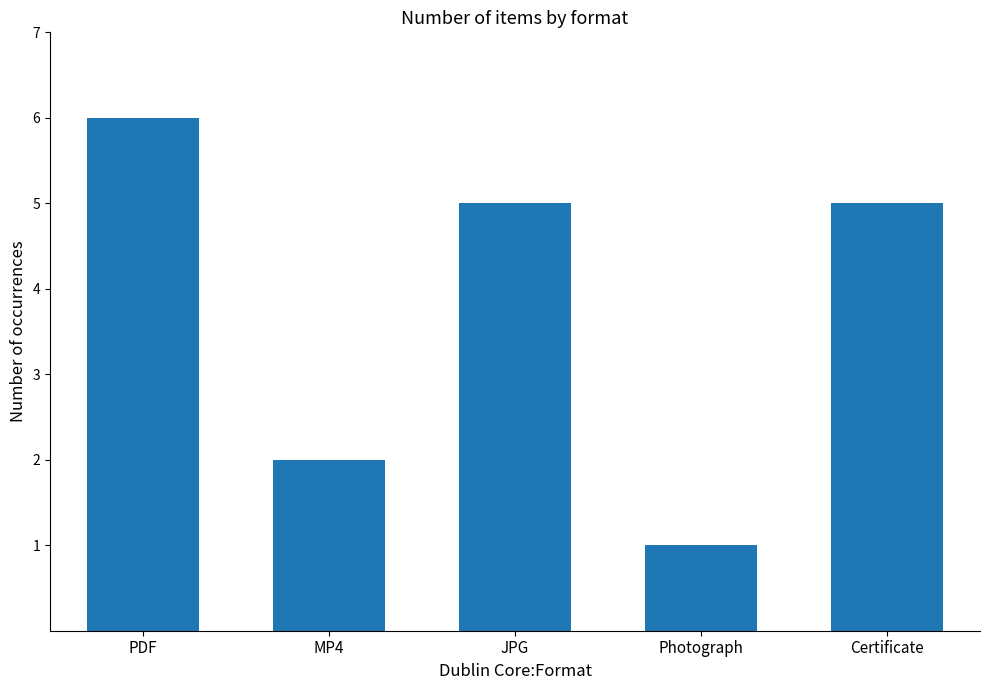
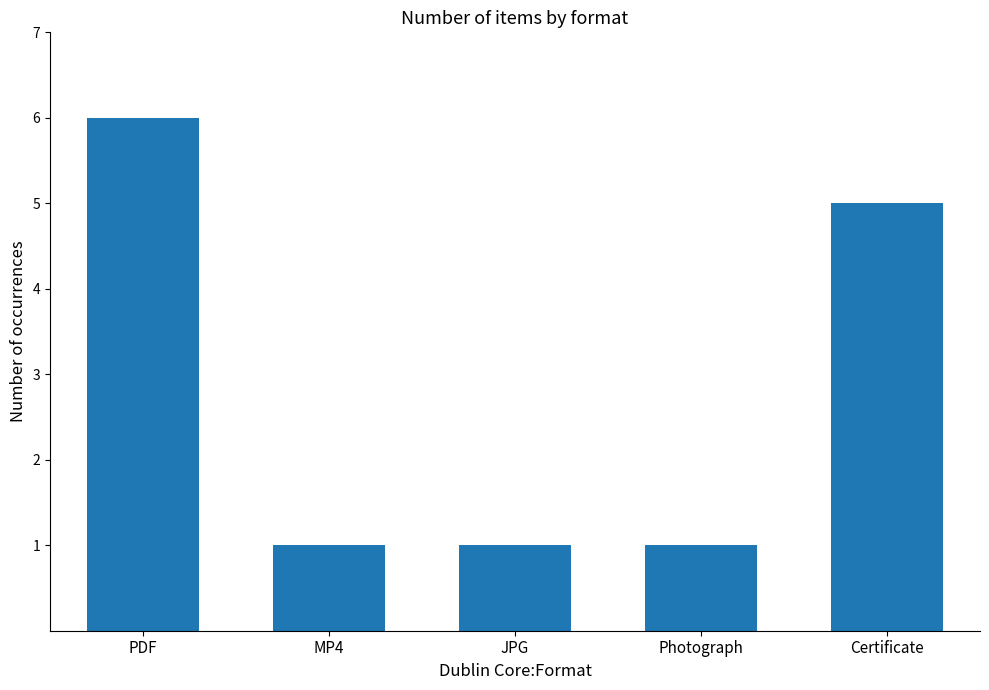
  {
    "PDF": 6,
-   "MP4": 2,
-   "JPG": 5,
+   "MP4": 1,
+   "JPG": 1,
    "Photograph": 1,
    "Certificate": 5
  }
